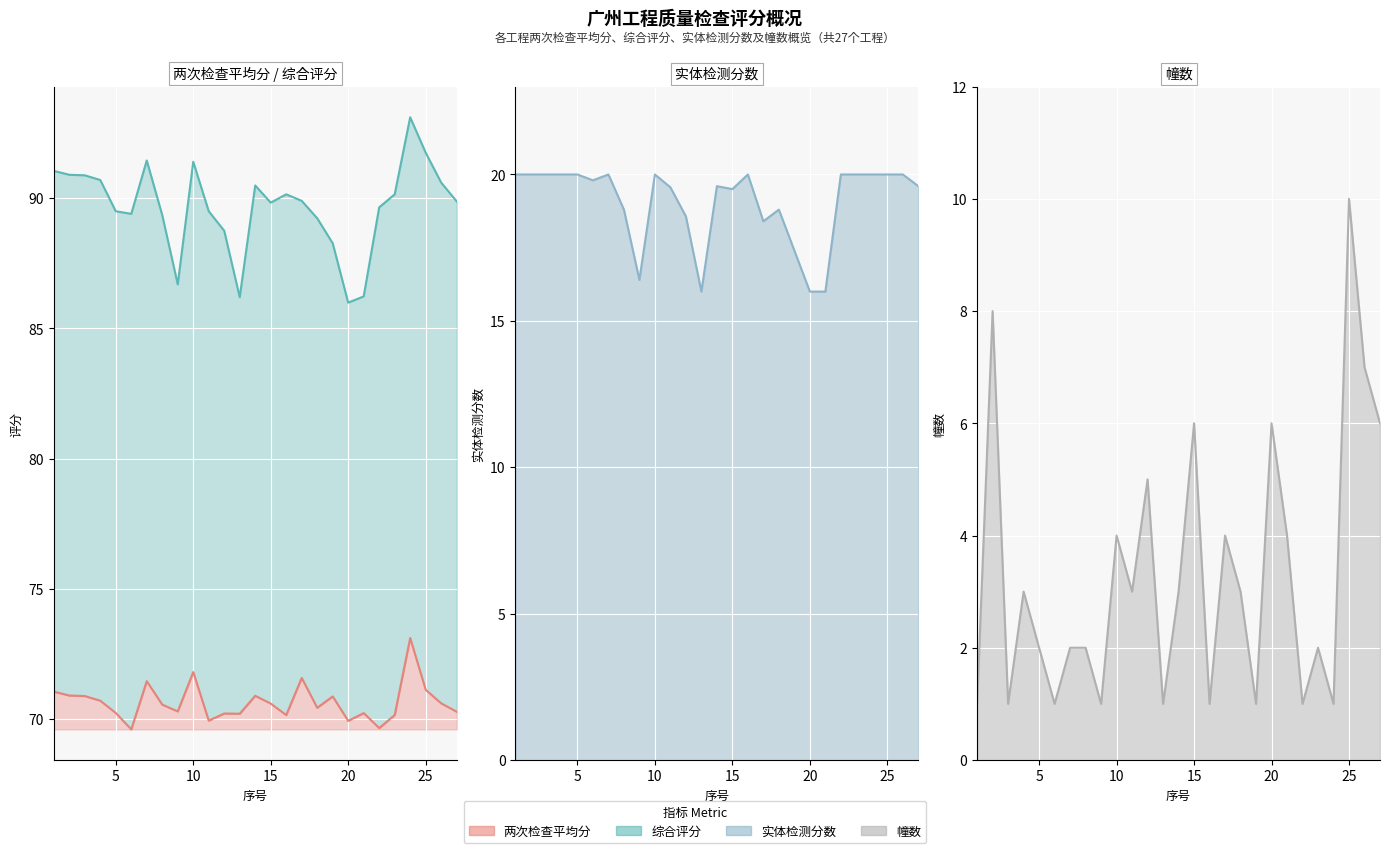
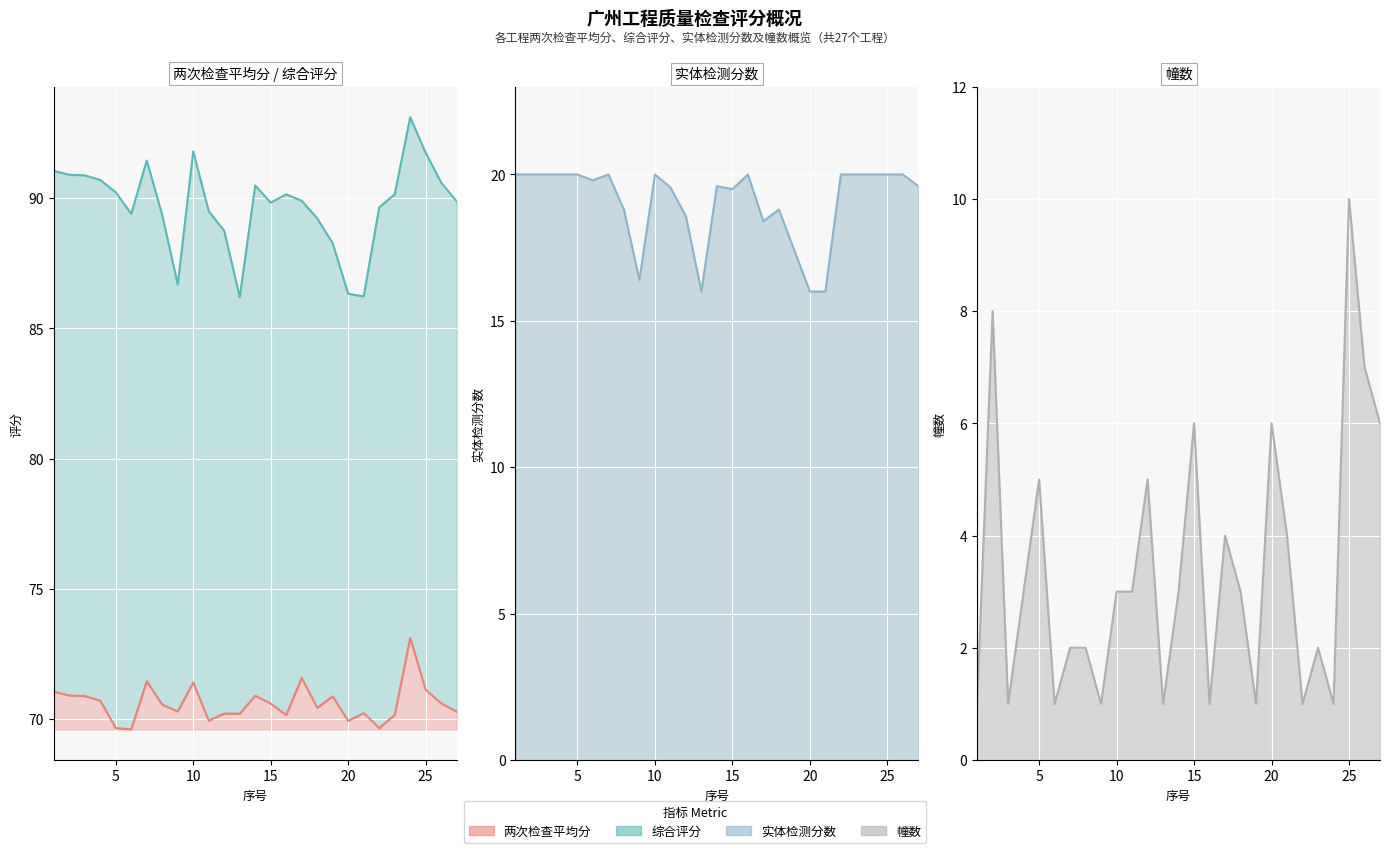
  {
    "两次检查平均分 / 综合评分": {
      "两次检查平均分": {
-       "5": 70.2,
-       "10": 71.8,
+       "5": 69.7,
+       "10": 71.4,
        "15": 70.6,
        "20": 69.9,
        "25": 71.1
      },
      "综合评分": {
-       "5": 89.5,
-       "10": 91.4,
+       "5": 90.2,
+       "10": 91.8,
        "15": 89.8,
-       "20": 86.0,
+       "20": 86.3,
        "25": 91.8
      }
    },
    "实体检测分数": {
      "5": 20.0,
      "10": 20.0,
      "15": 19.5,
      "20": 16.0,
      "25": 20.0
    },
    "幢数": {
-     "5": 2,
-     "10": 4,
+     "5": 5,
+     "10": 3,
      "15": 6,
      "20": 6,
      "25": 10
    }
  }
